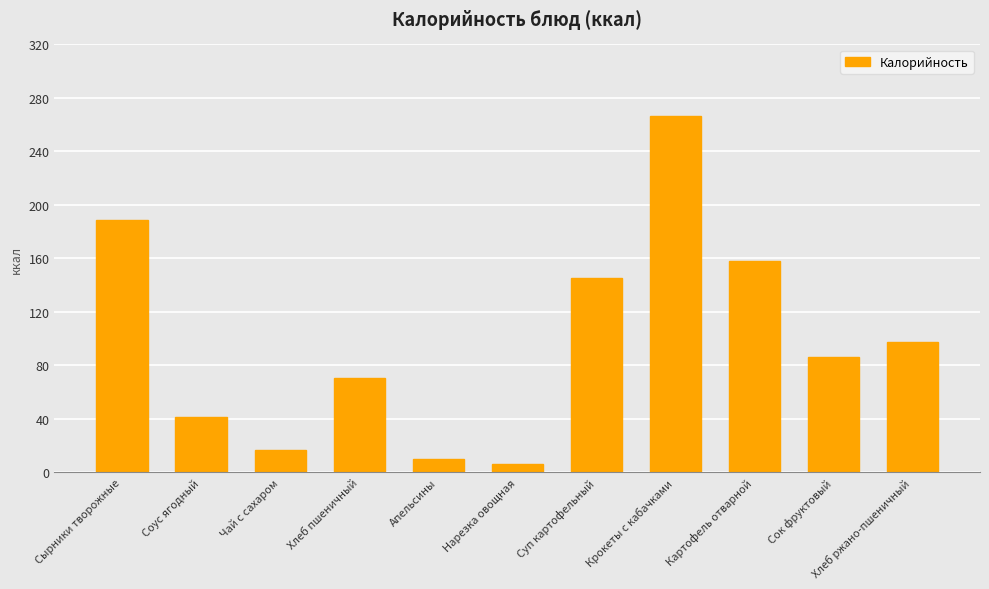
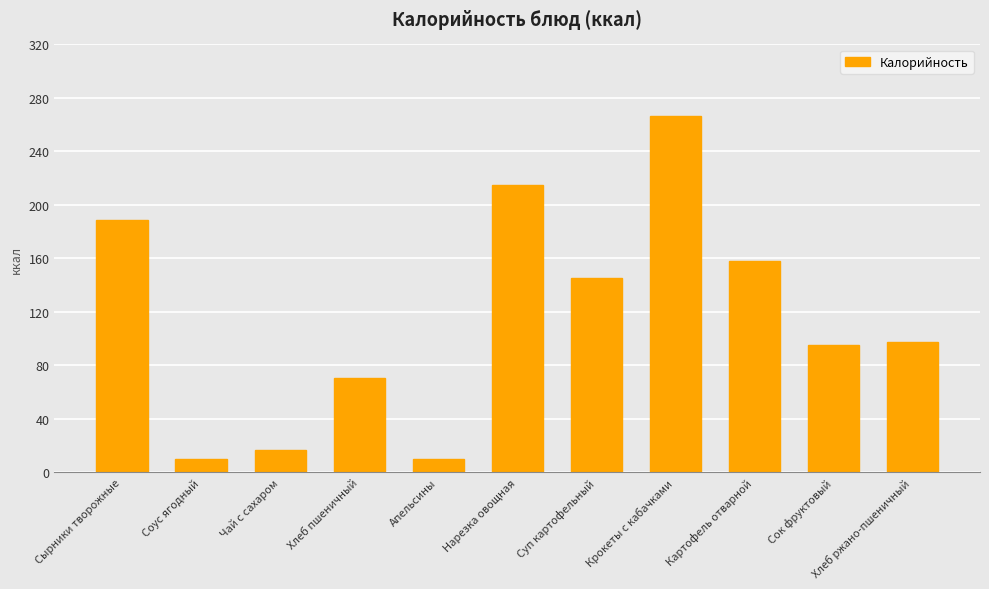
  {
    "Сырники творожные": 189,
-   "Соус ягодный": 42,
+   "Соус ягодный": 10,
    "Чай с сахаром": 17,
    "Хлеб пшеничный": 70,
    "Апельсины": 10,
-   "Нарезка овощная": 6,
+   "Нарезка овощная": 215,
    "Суп картофельный": 145,
    "Крокеты с кабачками": 266,
    "Картофель отварной": 158,
-   "Сок фруктовый": 87,
+   "Сок фруктовый": 95,
    "Хлеб ржано-пшеничный": 98
  }
